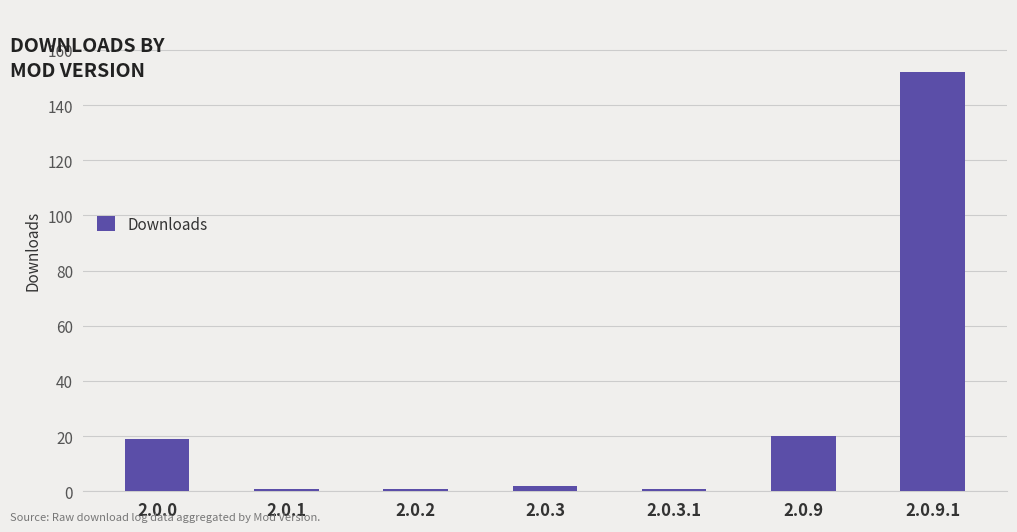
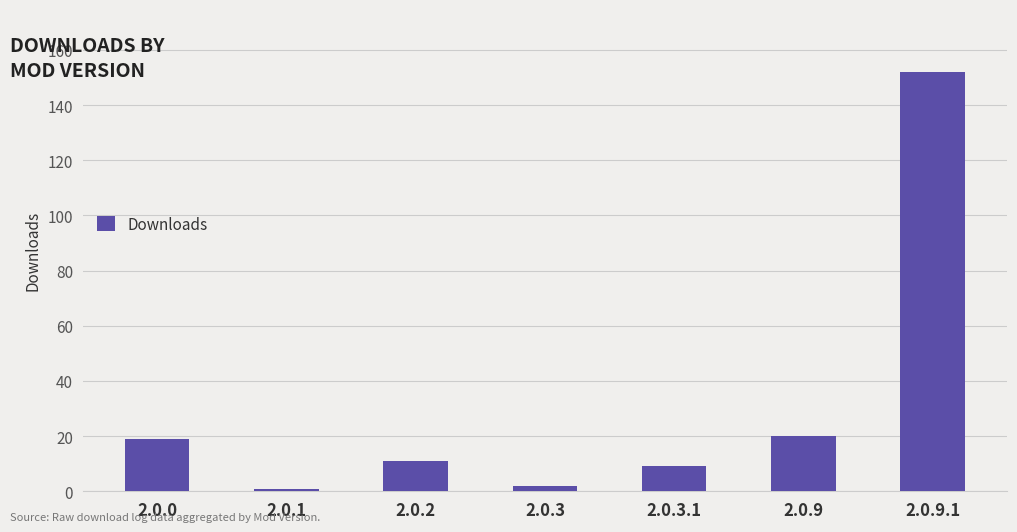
  {
    "2.0.0": 19,
    "2.0.1": 1,
-   "2.0.2": 1,
+   "2.0.2": 11,
    "2.0.3": 2,
-   "2.0.3.1": 1,
+   "2.0.3.1": 9,
    "2.0.9": 20,
    "2.0.9.1": 152
  }
